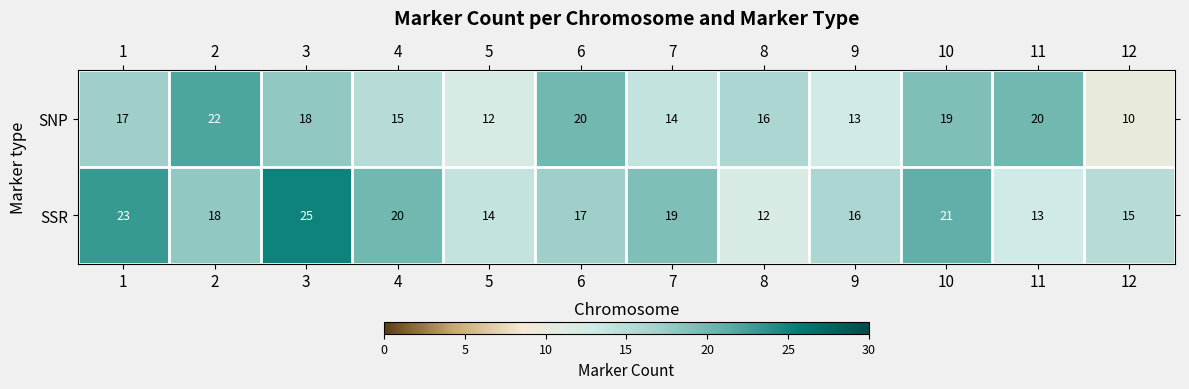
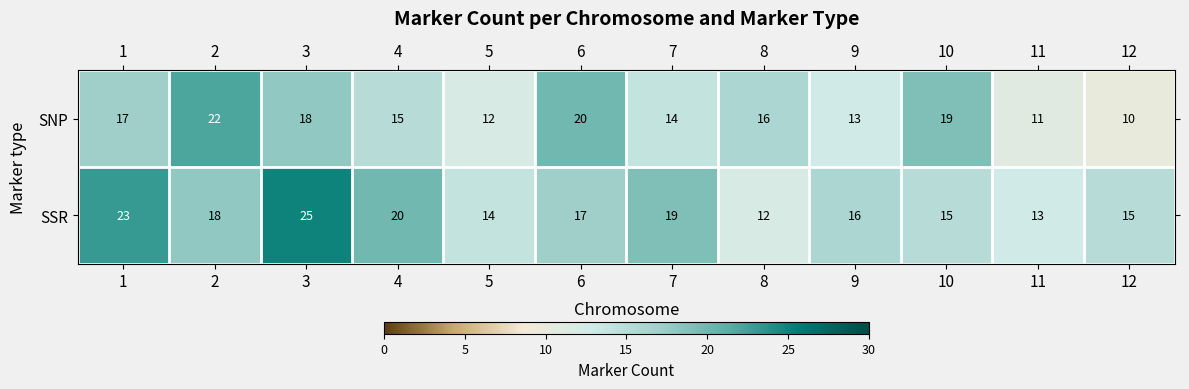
  {
    "SNP": {
      "1": 17,
      "2": 22,
      "3": 18,
      "4": 15,
      "5": 12,
      "6": 20,
      "7": 14,
      "8": 16,
      "9": 13,
      "10": 19,
-     "11": 20,
+     "11": 11,
      "12": 10
    },
    "SSR": {
      "1": 23,
      "2": 18,
      "3": 25,
      "4": 20,
      "5": 14,
      "6": 17,
      "7": 19,
      "8": 12,
      "9": 16,
-     "10": 21,
+     "10": 15,
      "11": 13,
      "12": 15
    }
  }
